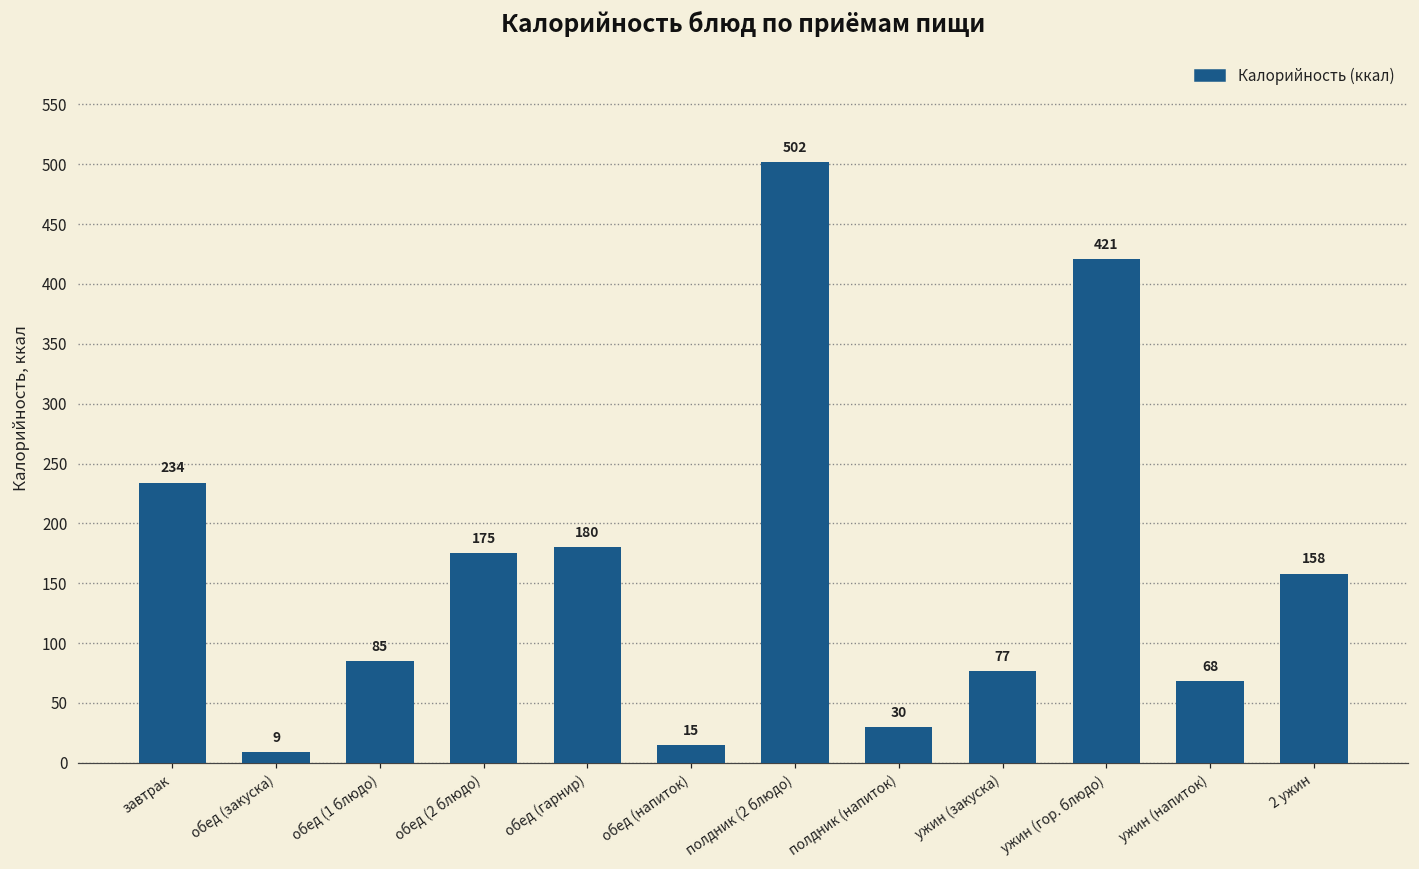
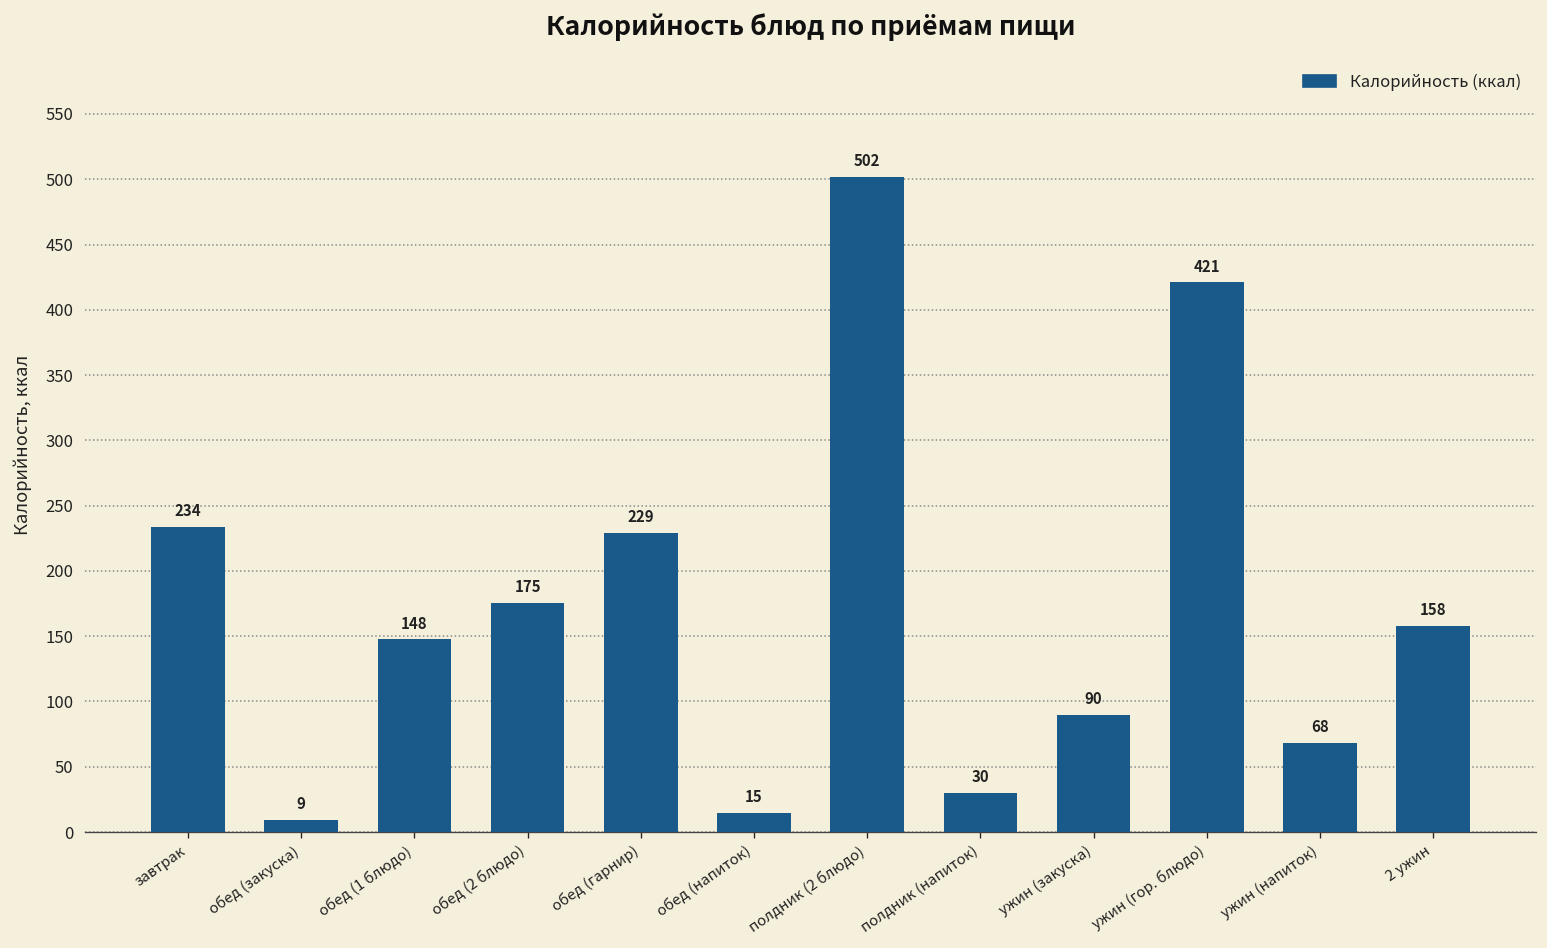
  {
    "завтрак": 234,
    "обед (закуска)": 9,
-   "обед (1 блюдо)": 85,
+   "обед (1 блюдо)": 148,
    "обед (2 блюдо)": 175,
-   "обед (гарнир)": 180,
+   "обед (гарнир)": 229,
    "обед (напиток)": 15,
    "полдник (2 блюдо)": 502,
    "полдник (напиток)": 30,
-   "ужин (закуска)": 77,
+   "ужин (закуска)": 90,
    "ужин (гор. блюдо)": 421,
    "ужин (напиток)": 68,
    "2 ужин": 158
  }
